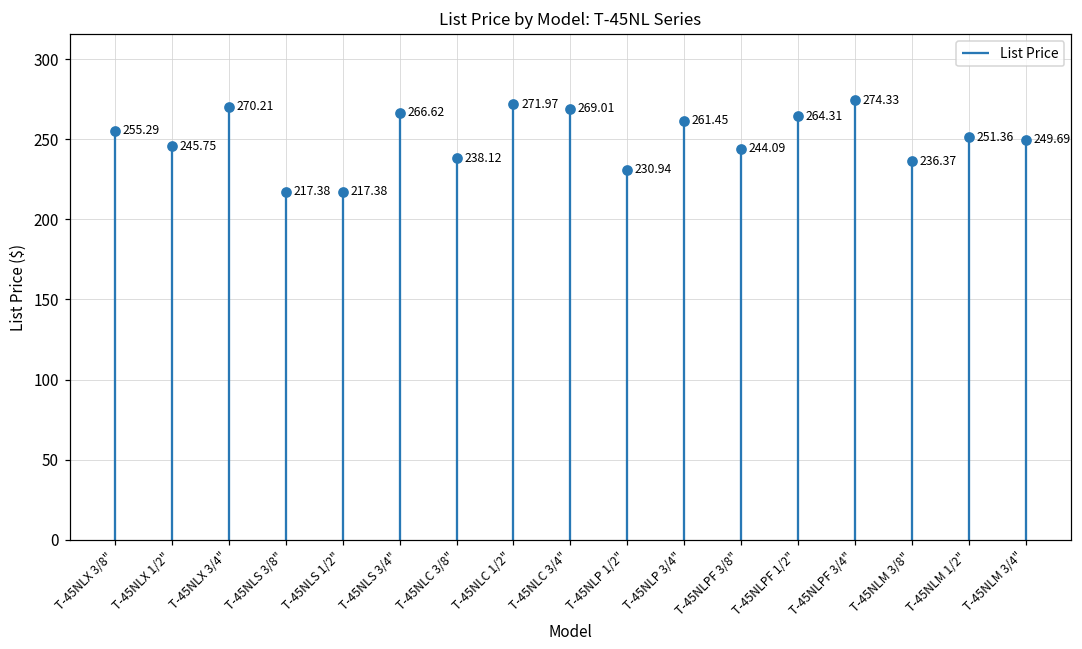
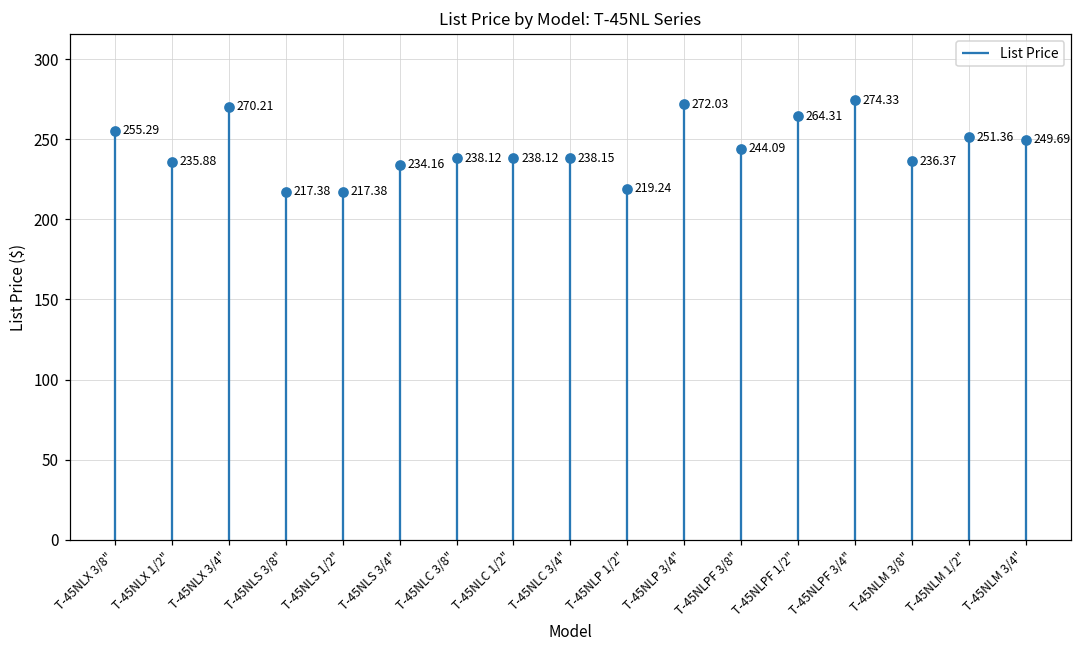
  {
    "T-45NLX 3/8\"": 255.29,
-   "T-45NLX 1/2\"": 245.75,
+   "T-45NLX 1/2\"": 235.88,
    "T-45NLX 3/4\"": 270.21,
    "T-45NLS 3/8\"": 217.38,
    "T-45NLS 1/2\"": 217.38,
-   "T-45NLS 3/4\"": 266.62,
+   "T-45NLS 3/4\"": 234.16,
    "T-45NLC 3/8\"": 238.12,
-   "T-45NLC 1/2\"": 271.97,
-   "T-45NLC 3/4\"": 269.01,
-   "T-45NLP 1/2\"": 230.94,
-   "T-45NLP 3/4\"": 261.45,
+   "T-45NLC 1/2\"": 238.12,
+   "T-45NLC 3/4\"": 238.15,
+   "T-45NLP 1/2\"": 219.24,
+   "T-45NLP 3/4\"": 272.03,
    "T-45NLPF 3/8\"": 244.09,
    "T-45NLPF 1/2\"": 264.31,
    "T-45NLPF 3/4\"": 274.33,
    "T-45NLM 3/8\"": 236.37,
    "T-45NLM 1/2\"": 251.36,
    "T-45NLM 3/4\"": 249.69
  }
